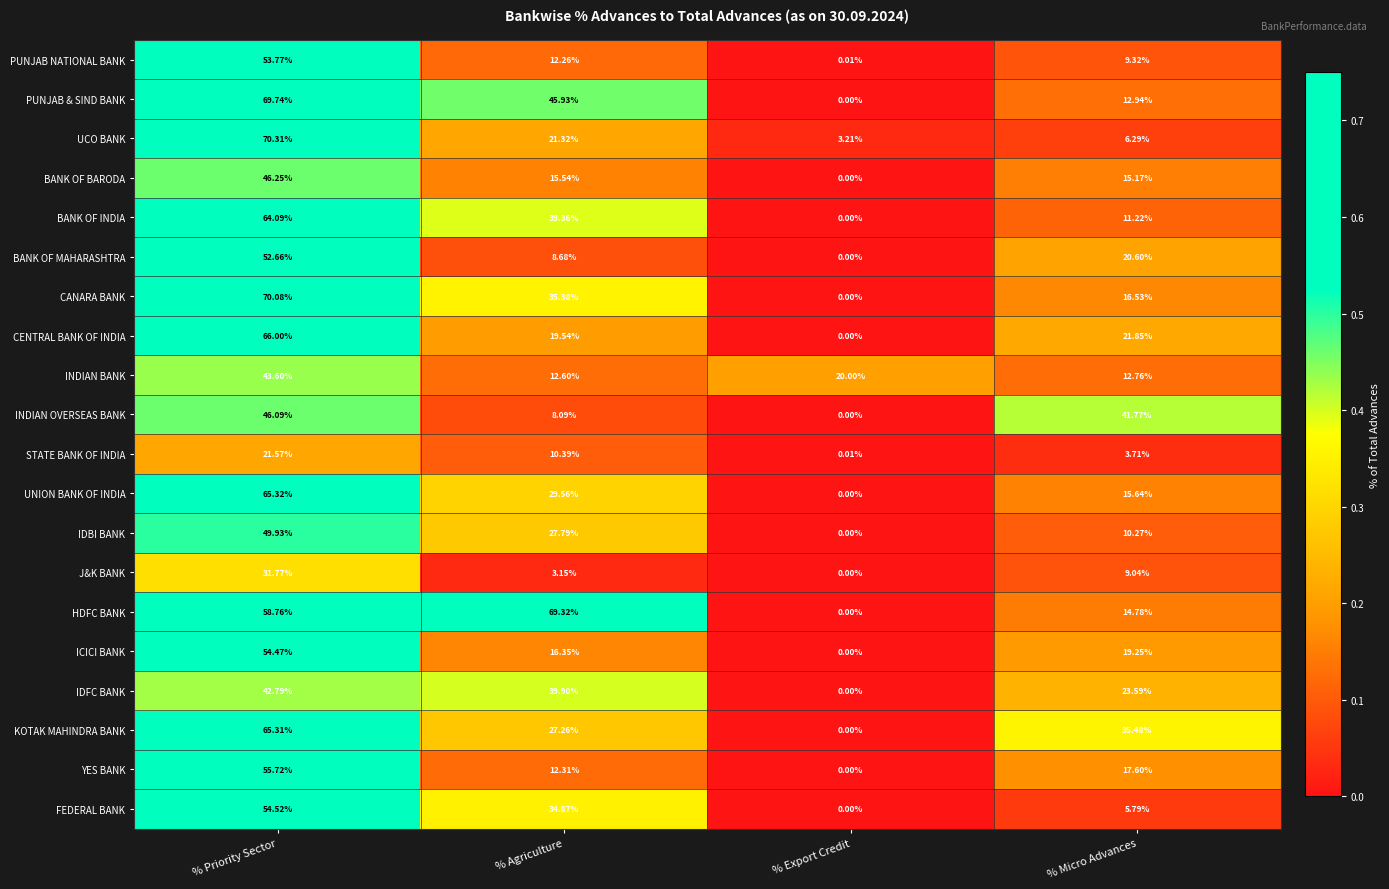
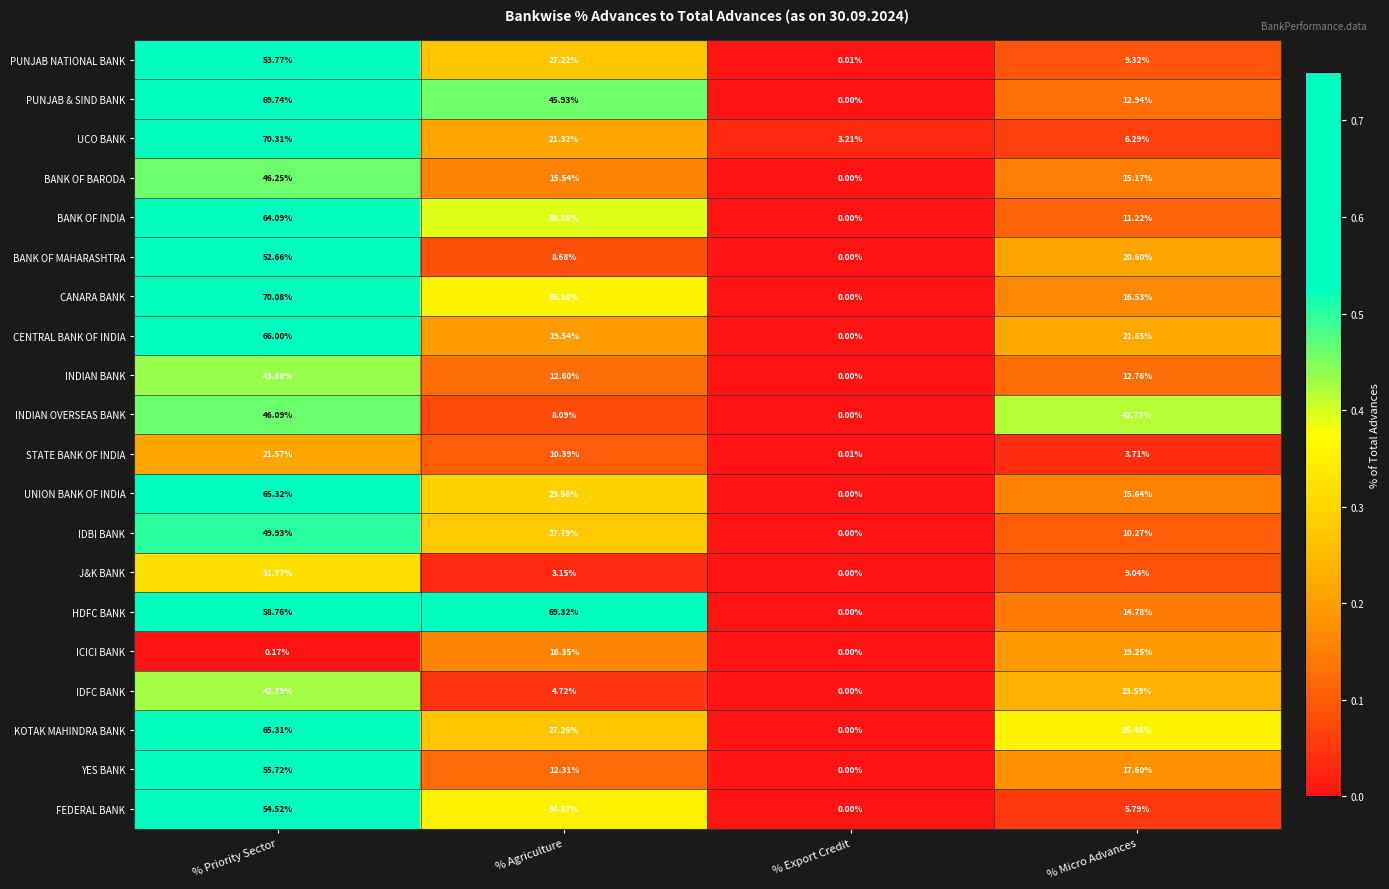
  {
    "PUNJAB NATIONAL BANK": {
      "% Priority Sector": "53.77%",
-     "% Agriculture": "12.26%",
+     "% Agriculture": "27.22%",
      "% Export Credit": "0.01%",
      "% Micro Advances": "9.32%"
    },
    "PUNJAB & SIND BANK": {
      "% Priority Sector": "69.74%",
      "% Agriculture": "45.93%",
      "% Export Credit": "0.00%",
      "% Micro Advances": "12.94%"
    },
    "UCO BANK": {
      "% Priority Sector": "70.31%",
      "% Agriculture": "21.32%",
      "% Export Credit": "3.21%",
      "% Micro Advances": "6.29%"
    },
    "BANK OF BARODA": {
      "% Priority Sector": "46.25%",
      "% Agriculture": "15.54%",
      "% Export Credit": "0.00%",
      "% Micro Advances": "15.17%"
    },
    "BANK OF INDIA": {
      "% Priority Sector": "64.09%",
      "% Agriculture": "39.36%",
      "% Export Credit": "0.00%",
      "% Micro Advances": "11.22%"
    },
    "BANK OF MAHARASHTRA": {
      "% Priority Sector": "52.66%",
      "% Agriculture": "8.68%",
      "% Export Credit": "0.00%",
      "% Micro Advances": "20.60%"
    },
    "CANARA BANK": {
      "% Priority Sector": "70.08%",
      "% Agriculture": "35.38%",
      "% Export Credit": "0.00%",
      "% Micro Advances": "16.53%"
    },
    "CENTRAL BANK OF INDIA": {
      "% Priority Sector": "66.00%",
      "% Agriculture": "19.54%",
      "% Export Credit": "0.00%",
      "% Micro Advances": "21.85%"
    },
    "INDIAN BANK": {
      "% Priority Sector": "43.60%",
      "% Agriculture": "12.60%",
-     "% Export Credit": "20.00%",
+     "% Export Credit": "0.00%",
      "% Micro Advances": "12.76%"
    },
    "INDIAN OVERSEAS BANK": {
      "% Priority Sector": "46.09%",
      "% Agriculture": "8.09%",
      "% Export Credit": "0.00%",
      "% Micro Advances": "41.77%"
    },
    "STATE BANK OF INDIA": {
      "% Priority Sector": "21.57%",
      "% Agriculture": "10.39%",
      "% Export Credit": "0.01%",
      "% Micro Advances": "3.71%"
    },
    "UNION BANK OF INDIA": {
      "% Priority Sector": "65.32%",
      "% Agriculture": "29.56%",
      "% Export Credit": "0.00%",
      "% Micro Advances": "15.64%"
    },
    "IDBI BANK": {
      "% Priority Sector": "49.93%",
      "% Agriculture": "27.79%",
      "% Export Credit": "0.00%",
      "% Micro Advances": "10.27%"
    },
    "J&K BANK": {
      "% Priority Sector": "31.77%",
      "% Agriculture": "3.15%",
      "% Export Credit": "0.00%",
      "% Micro Advances": "9.04%"
    },
    "HDFC BANK": {
      "% Priority Sector": "58.76%",
      "% Agriculture": "69.32%",
      "% Export Credit": "0.00%",
      "% Micro Advances": "14.78%"
    },
    "ICICI BANK": {
-     "% Priority Sector": "54.47%",
+     "% Priority Sector": "0.17%",
      "% Agriculture": "16.35%",
      "% Export Credit": "0.00%",
      "% Micro Advances": "19.25%"
    },
    "IDFC BANK": {
      "% Priority Sector": "42.79%",
-     "% Agriculture": "39.90%",
+     "% Agriculture": "4.72%",
      "% Export Credit": "0.00%",
      "% Micro Advances": "23.59%"
    },
    "KOTAK MAHINDRA BANK": {
      "% Priority Sector": "65.31%",
      "% Agriculture": "27.26%",
      "% Export Credit": "0.00%",
      "% Micro Advances": "35.48%"
    },
    "YES BANK": {
      "% Priority Sector": "55.72%",
      "% Agriculture": "12.31%",
      "% Export Credit": "0.00%",
      "% Micro Advances": "17.60%"
    },
    "FEDERAL BANK": {
      "% Priority Sector": "54.52%",
      "% Agriculture": "34.87%",
      "% Export Credit": "0.00%",
      "% Micro Advances": "5.79%"
    }
  }
